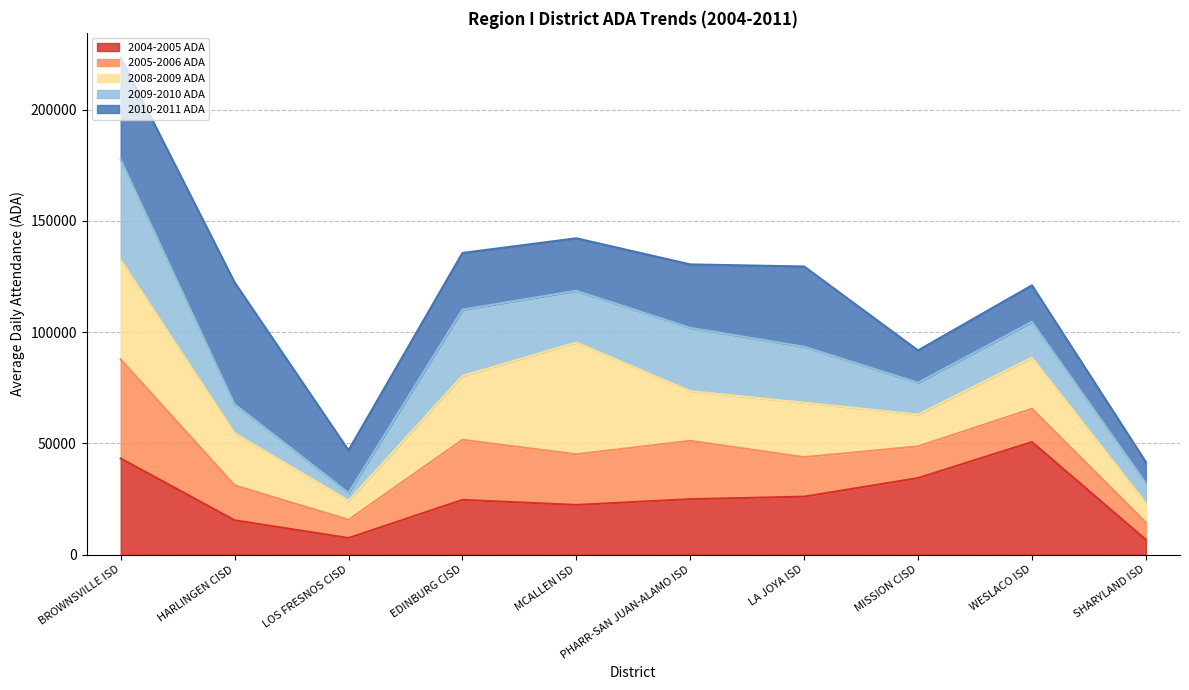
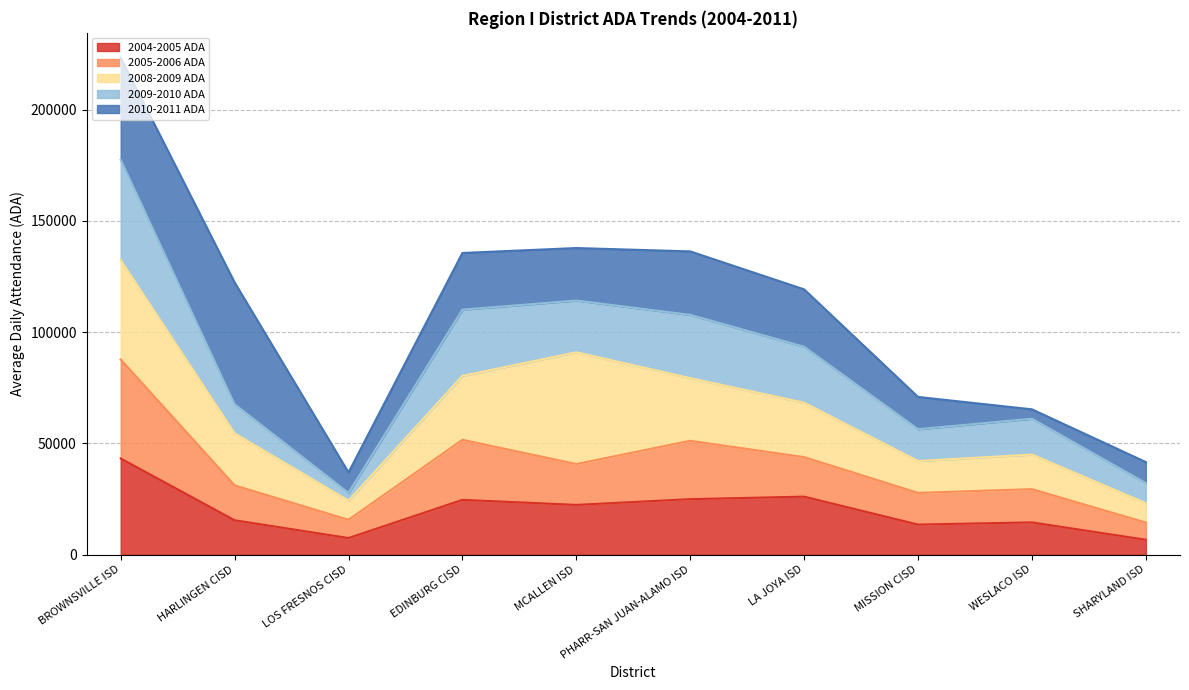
  {
    "2004-2005 ADA": {
      "BROWNSVILLE ISD": 43000,
      "HARLINGEN CISD": 15000,
      "LOS FRESNOS CISD": 7000,
      "EDINBURG CISD": 25000,
      "MCALLEN ISD": 22000,
      "PHARR-SAN JUAN-ALAMO ISD": 25000,
      "LA JOYA ISD": 26000,
-     "MISSION CISD": 34000,
-     "WESLACO ISD": 51000,
+     "MISSION CISD": 14000,
+     "WESLACO ISD": 14000,
      "SHARYLAND ISD": 7000
    },
    "2005-2006 ADA": {
      "BROWNSVILLE ISD": 44000,
      "HARLINGEN CISD": 16000,
      "LOS FRESNOS CISD": 8000,
      "EDINBURG CISD": 27000,
-     "MCALLEN ISD": 23000,
+     "MCALLEN ISD": 18000,
      "PHARR-SAN JUAN-ALAMO ISD": 26000,
      "LA JOYA ISD": 18000,
      "MISSION CISD": 14000,
      "WESLACO ISD": 15000,
      "SHARYLAND ISD": 8000
    },
    "2008-2009 ADA": {
      "BROWNSVILLE ISD": 45000,
      "HARLINGEN CISD": 23000,
      "LOS FRESNOS CISD": 9000,
      "EDINBURG CISD": 29000,
      "MCALLEN ISD": 50000,
-     "PHARR-SAN JUAN-ALAMO ISD": 22000,
+     "PHARR-SAN JUAN-ALAMO ISD": 28000,
      "LA JOYA ISD": 24000,
      "MISSION CISD": 14000,
-     "WESLACO ISD": 23000,
+     "WESLACO ISD": 16000,
      "SHARYLAND ISD": 9000
    },
    "2009-2010 ADA": {
      "BROWNSVILLE ISD": 45000,
      "HARLINGEN CISD": 13000,
      "LOS FRESNOS CISD": 3000,
      "EDINBURG CISD": 30000,
      "MCALLEN ISD": 23000,
      "PHARR-SAN JUAN-ALAMO ISD": 28000,
      "LA JOYA ISD": 25000,
      "MISSION CISD": 14000,
      "WESLACO ISD": 16000,
      "SHARYLAND ISD": 9000
    },
    "2010-2011 ADA": {
      "HARLINGEN CISD": 55000,
-     "LOS FRESNOS CISD": 19000,
+     "LOS FRESNOS CISD": 9000,
      "EDINBURG CISD": 25000,
      "MCALLEN ISD": 24000,
      "PHARR-SAN JUAN-ALAMO ISD": 29000,
-     "LA JOYA ISD": 36000,
+     "LA JOYA ISD": 26000,
      "MISSION CISD": 15000,
-     "WESLACO ISD": 16000,
+     "WESLACO ISD": 4000,
      "SHARYLAND ISD": 9000
    }
  }
